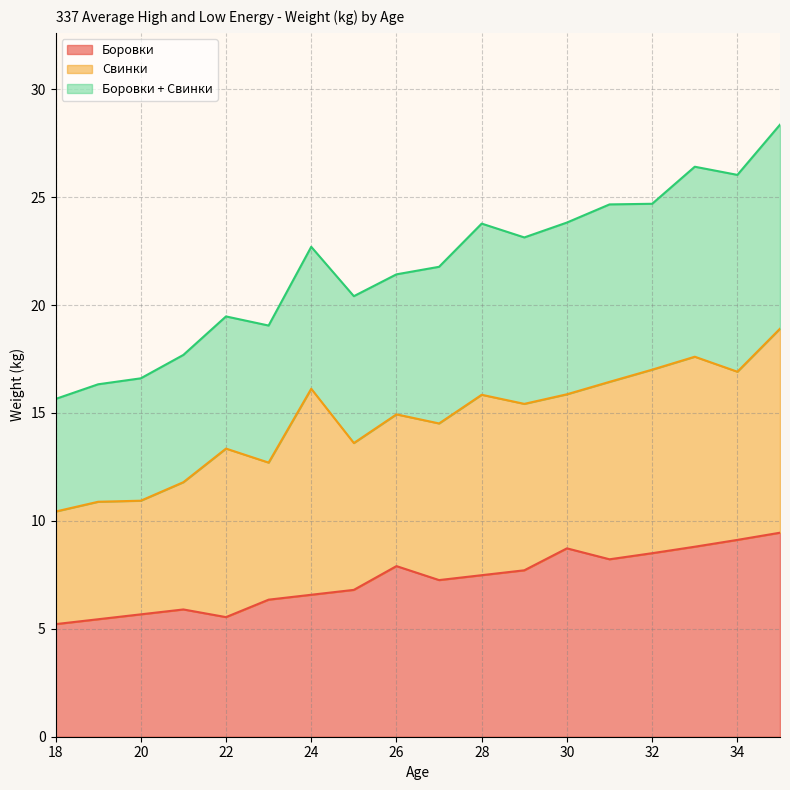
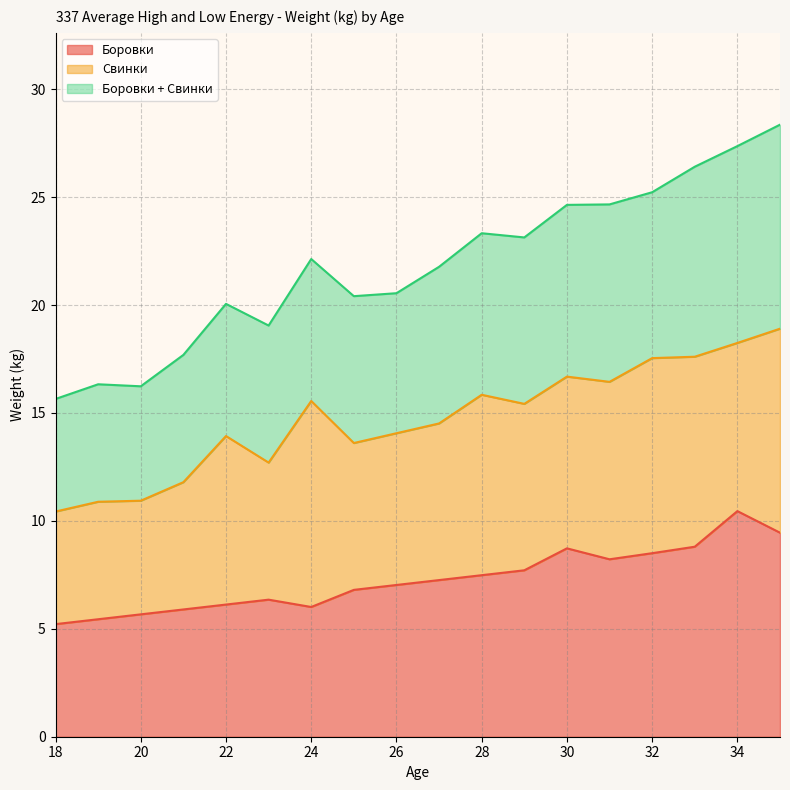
  {
    "Боровки": {
      "18": 5.2,
      "20": 5.7,
-     "22": 5.5,
-     "24": 6.6,
-     "26": 7.9,
+     "22": 6.1,
+     "24": 6.0,
+     "26": 7.0,
      "28": 7.5,
      "30": 8.7,
      "32": 8.5,
-     "34": 9.1
+     "34": 10.5
    },
    "Свинки": {
      "18": 5.2,
      "20": 5.3,
      "22": 7.8,
      "24": 9.5,
      "26": 7.0,
      "28": 8.4,
-     "30": 7.1,
-     "32": 8.5,
+     "30": 8.0,
+     "32": 9.0,
      "34": 7.8
    },
    "Боровки + Свинки": {
      "18": 5.2,
-     "20": 5.7,
+     "20": 5.3,
      "22": 6.1,
      "24": 6.6,
      "26": 6.5,
-     "28": 7.9,
+     "28": 7.5,
      "30": 8.0,
      "32": 7.7,
      "34": 9.1
    }
  }
